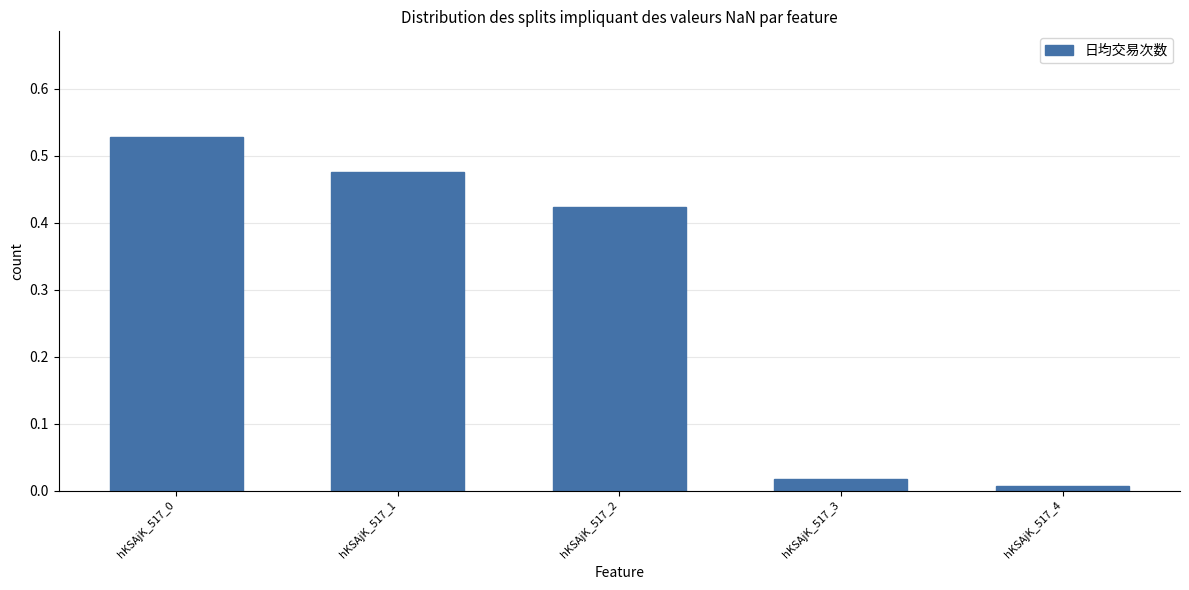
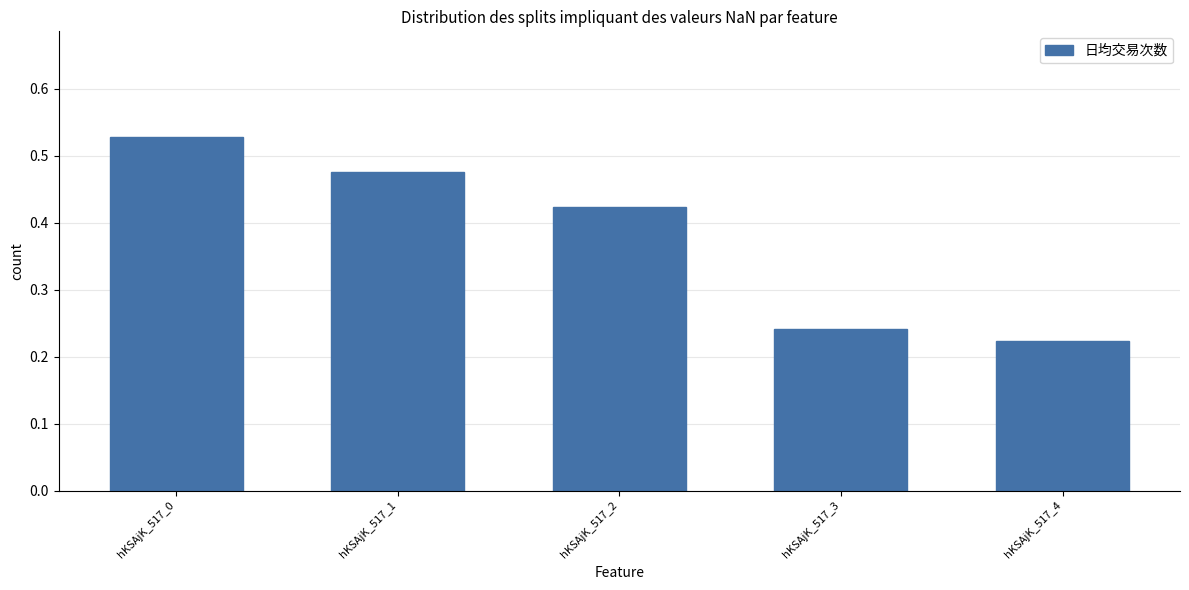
  {
    "hKSAjK_517_0": 0.53,
    "hKSAjK_517_1": 0.48,
    "hKSAjK_517_2": 0.42,
-   "hKSAjK_517_3": 0.02,
-   "hKSAjK_517_4": 0.01
+   "hKSAjK_517_3": 0.24,
+   "hKSAjK_517_4": 0.22
  }
